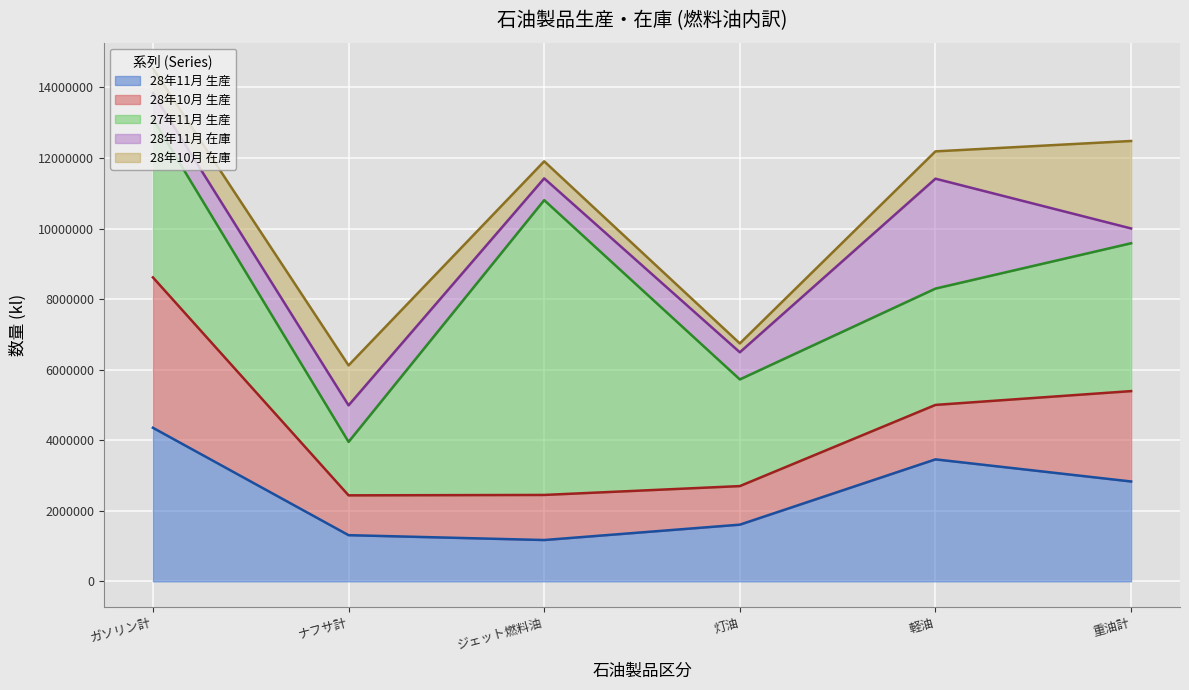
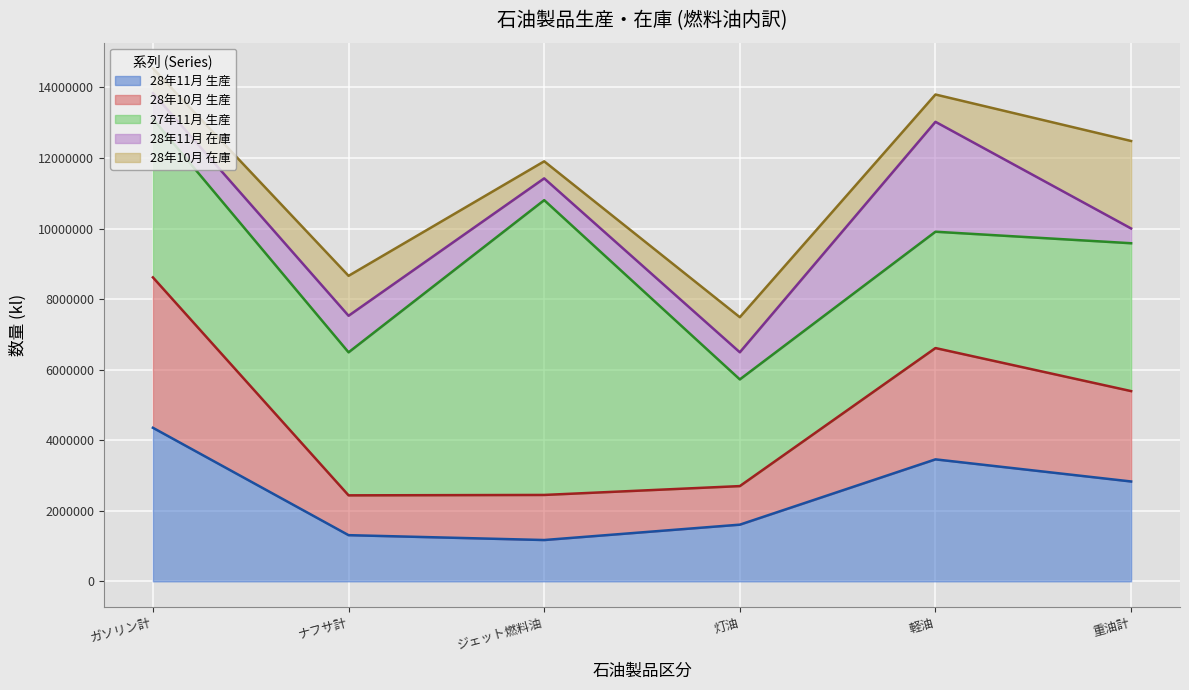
  {
    "28年11月 生産": {
      "ガソリン計": 4400000,
      "ナフサ計": 1300000,
      "ジェット燃料油": 1200000,
      "灯油": 1600000,
      "軽油": 3500000,
      "重油計": 2800000
    },
    "28年10月 生産": {
      "ガソリン計": 4300000,
      "ナフサ計": 1100000,
      "ジェット燃料油": 1300000,
      "灯油": 1100000,
-     "軽油": 1500000,
+     "軽油": 3200000,
      "重油計": 2600000
    },
    "27年11月 生産": {
-     "ナフサ計": 1500000,
+     "ナフサ計": 4100000,
      "ジェット燃料油": 8400000,
      "灯油": 3000000,
      "軽油": 3300000,
      "重油計": 4200000
    },
    "28年11月 在庫": {
      "ナフサ計": 1000000,
      "ジェット燃料油": 600000,
      "灯油": 800000,
      "軽油": 3100000,
      "重油計": 400000
    },
    "28年10月 在庫": {
      "ナフサ計": 1100000,
      "ジェット燃料油": 500000,
-     "灯油": 300000,
+     "灯油": 1000000,
      "軽油": 800000,
      "重油計": 2500000
    }
  }
